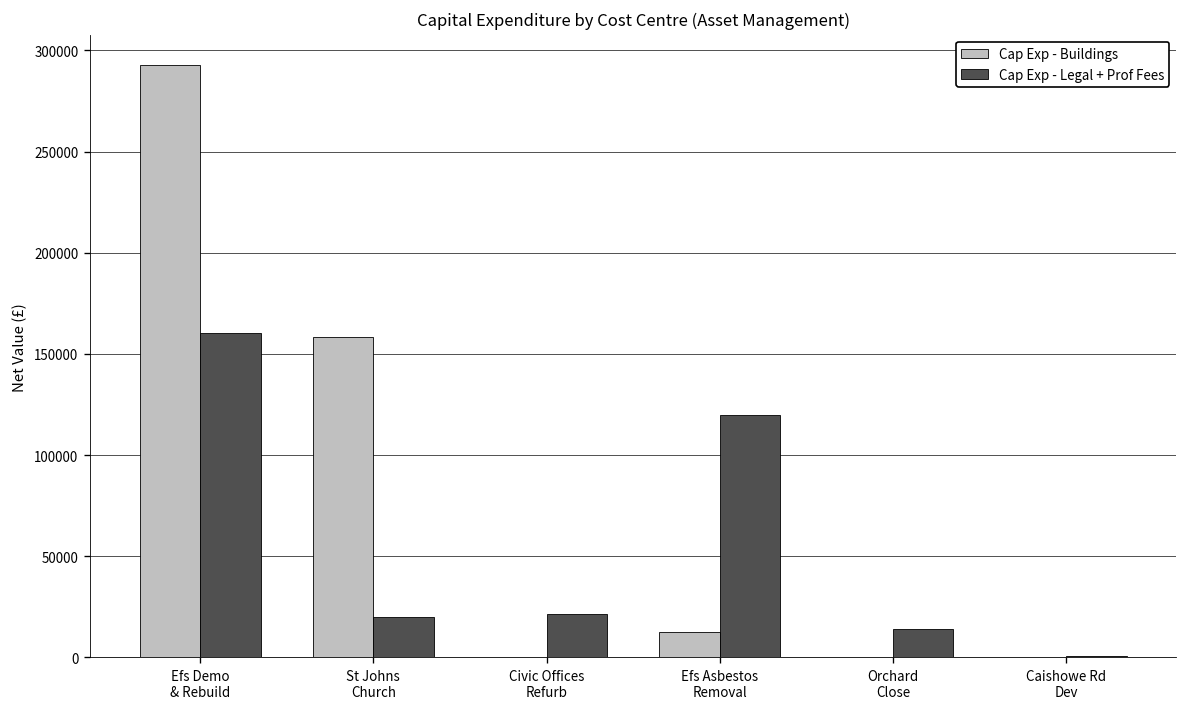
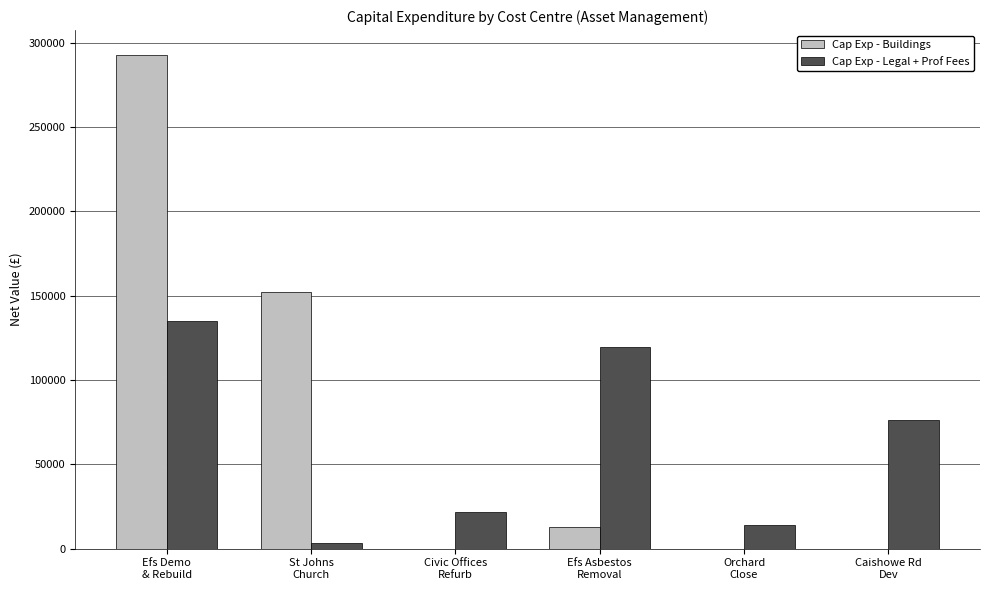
  {
    "Cap Exp - Buildings": {
      "Efs Demo & Rebuild": 293000,
-     "St Johns Church": 158000,
+     "St Johns Church": 152000,
      "Civic Offices Refurb": 0,
      "Efs Asbestos Removal": 13000,
      "Orchard Close": 0,
      "Caishowe Rd Dev": 0
    },
    "Cap Exp - Legal + Prof Fees": {
-     "Efs Demo & Rebuild": 160000,
-     "St Johns Church": 20000,
+     "Efs Demo & Rebuild": 135000,
+     "St Johns Church": 3000,
      "Civic Offices Refurb": 22000,
      "Efs Asbestos Removal": 120000,
      "Orchard Close": 14000,
-     "Caishowe Rd Dev": 1000
+     "Caishowe Rd Dev": 76000
    }
  }
